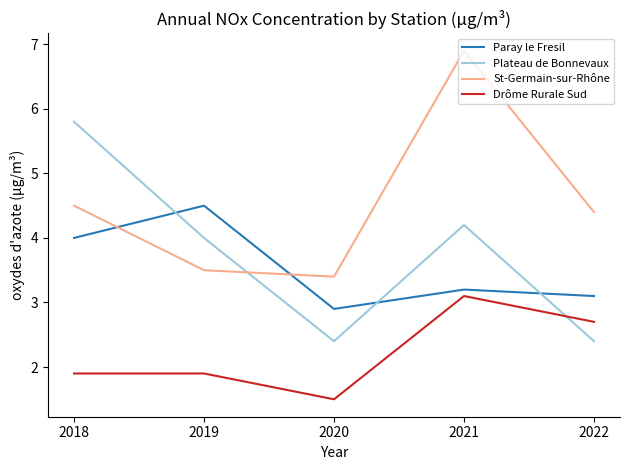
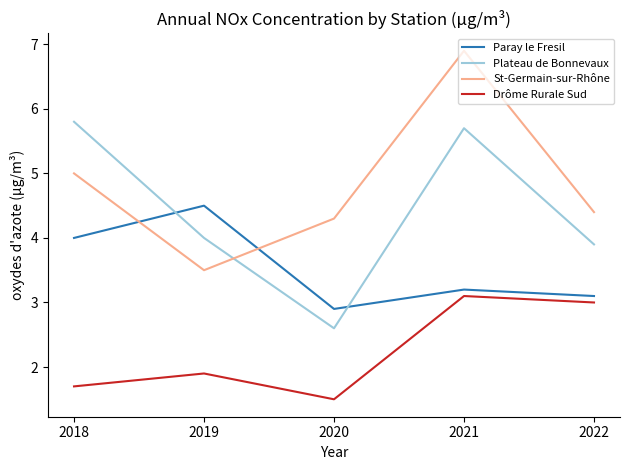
  {
    "Paray le Fresil": {
      "2018": 4.0,
      "2019": 4.5,
      "2020": 2.9,
      "2021": 3.2,
      "2022": 3.1
    },
    "Plateau de Bonnevaux": {
      "2018": 5.8,
      "2019": 4.0,
-     "2020": 2.4,
-     "2021": 4.2,
-     "2022": 2.4
+     "2020": 2.6,
+     "2021": 5.7,
+     "2022": 3.9
    },
    "St-Germain-sur-Rhône": {
-     "2018": 4.5,
+     "2018": 5.0,
      "2019": 3.5,
-     "2020": 3.4,
+     "2020": 4.3,
      "2022": 4.4
    },
    "Drôme Rurale Sud": {
-     "2018": 1.9,
+     "2018": 1.7,
      "2019": 1.9,
      "2020": 1.5,
      "2021": 3.1,
-     "2022": 2.7
+     "2022": 3.0
    }
  }
